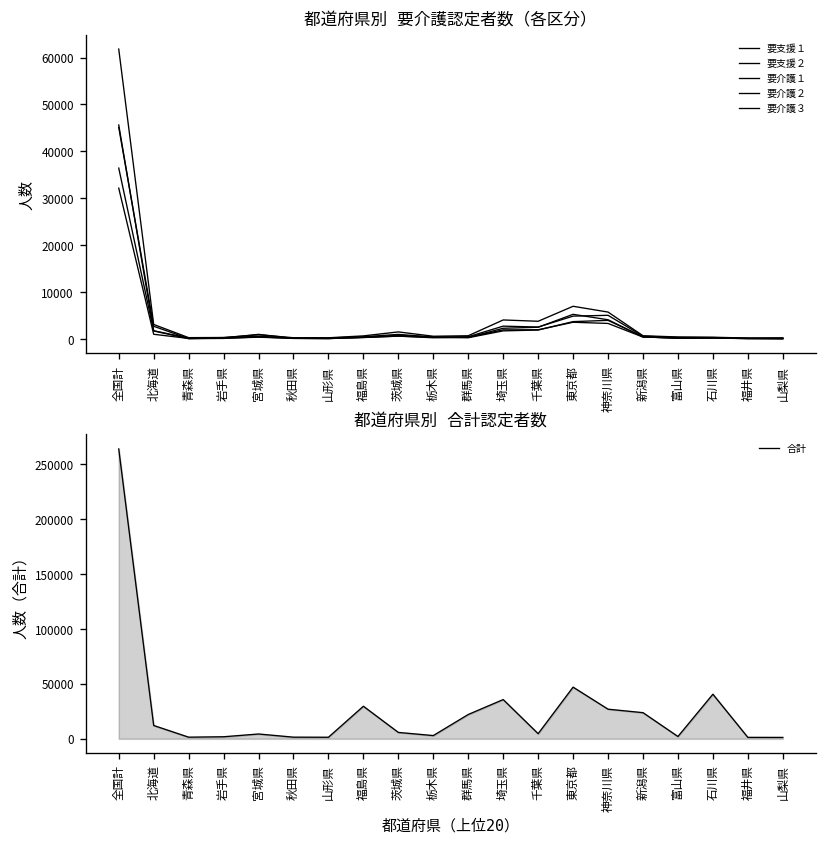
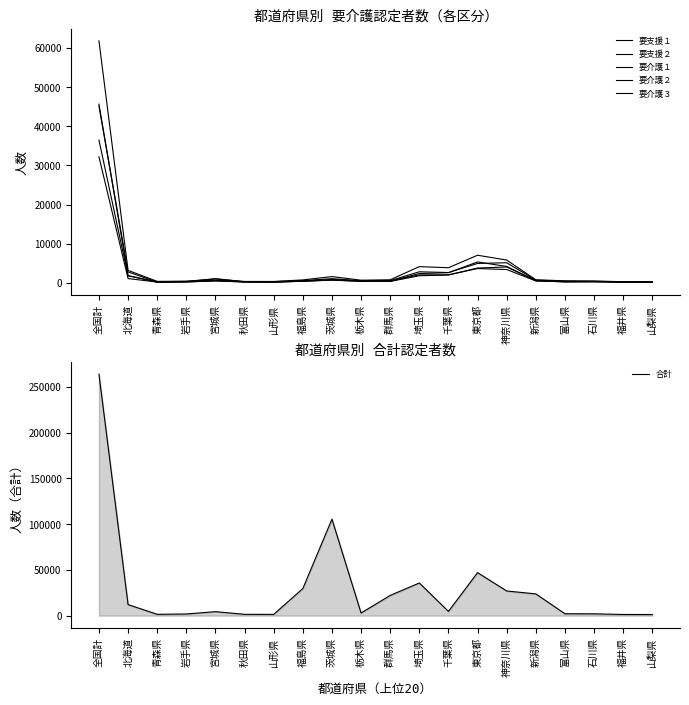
  {
    "都道府県別 合計認定者数": {
      "全国計": 260000,
      "北海道": 10000,
      "青森県": 0,
      "岩手県": 0,
      "宮城県": 0,
      "秋田県": 0,
      "山形県": 0,
      "福島県": 30000,
-     "茨城県": 10000,
+     "茨城県": 110000,
      "栃木県": 0,
      "群馬県": 20000,
      "埼玉県": 40000,
      "千葉県": 0,
      "東京都": 50000,
      "神奈川県": 30000,
      "新潟県": 20000,
      "富山県": 0,
-     "石川県": 40000,
+     "石川県": 0,
      "福井県": 0,
      "山梨県": 0
    }
  }
